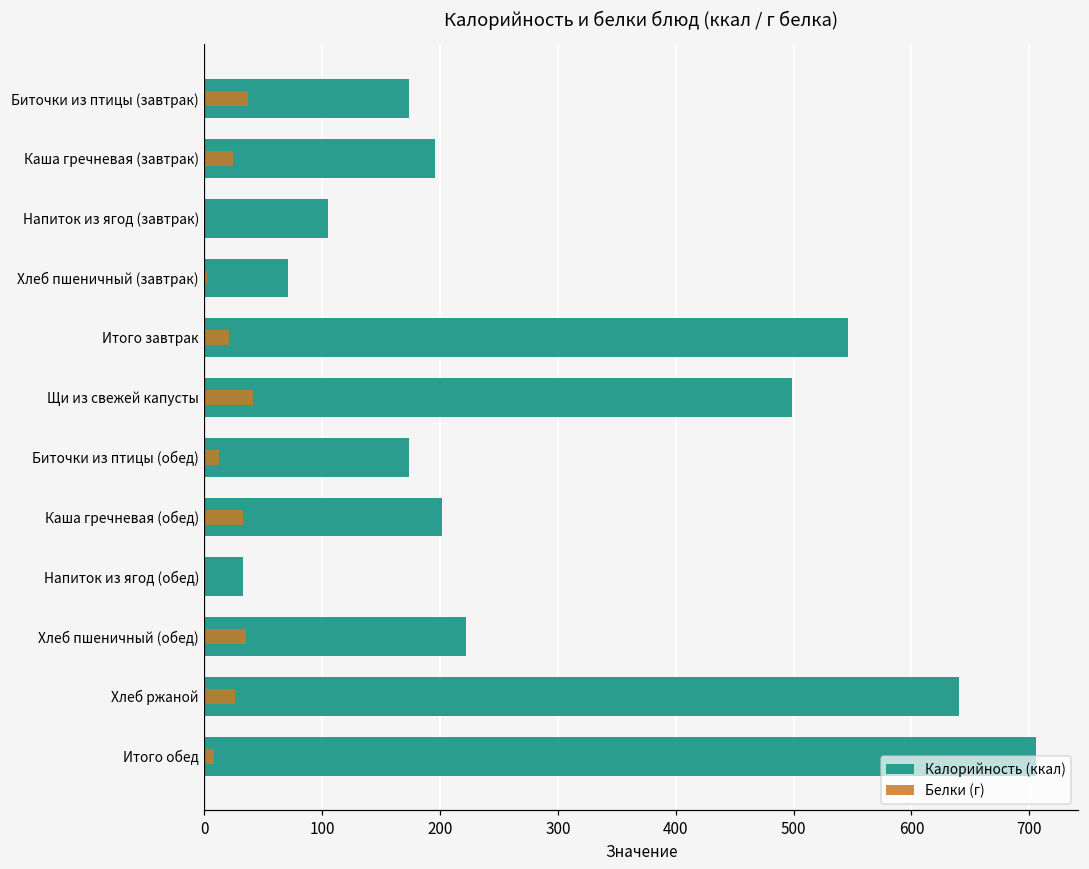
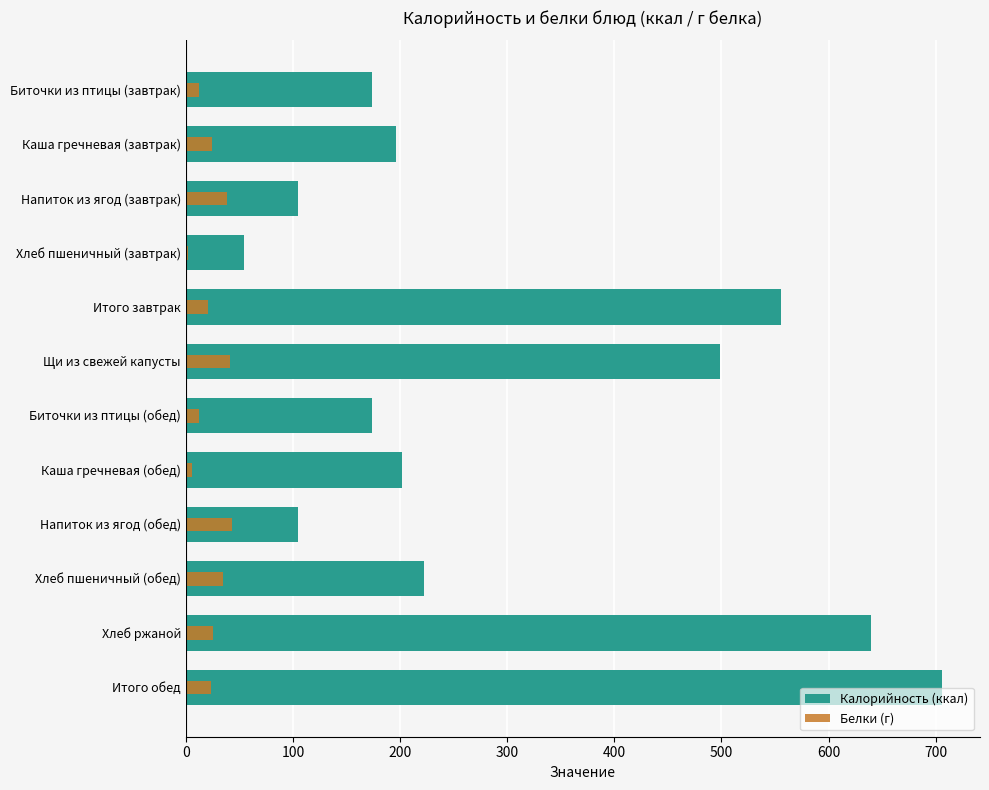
  {
    "Калорийность (ккал)": {
      "Биточки из птицы (завтрак)": 174,
      "Каша гречневая (завтрак)": 196,
      "Напиток из ягод (завтрак)": 105,
-     "Хлеб пшеничный (завтрак)": 71,
-     "Итого завтрак": 546,
+     "Хлеб пшеничный (завтрак)": 54,
+     "Итого завтрак": 556,
      "Щи из свежей капусты": 499,
      "Биточки из птицы (обед)": 174,
      "Каша гречневая (обед)": 202,
-     "Напиток из ягод (обед)": 33,
+     "Напиток из ягод (обед)": 105,
      "Хлеб пшеничный (обед)": 222,
      "Хлеб ржаной": 640,
      "Итого обед": 706
    },
    "Белки (г)": {
-     "Биточки из птицы (завтрак)": 37,
-     "Напиток из ягод (завтрак)": 0,
-     "Каша гречневая (обед)": 33,
-     "Напиток из ягод (обед)": 0,
-     "Итого обед": 8
+     "Биточки из птицы (завтрак)": 12,
+     "Напиток из ягод (завтрак)": 39,
+     "Каша гречневая (обед)": 6,
+     "Напиток из ягод (обед)": 43,
+     "Итого обед": 24
    }
  }
